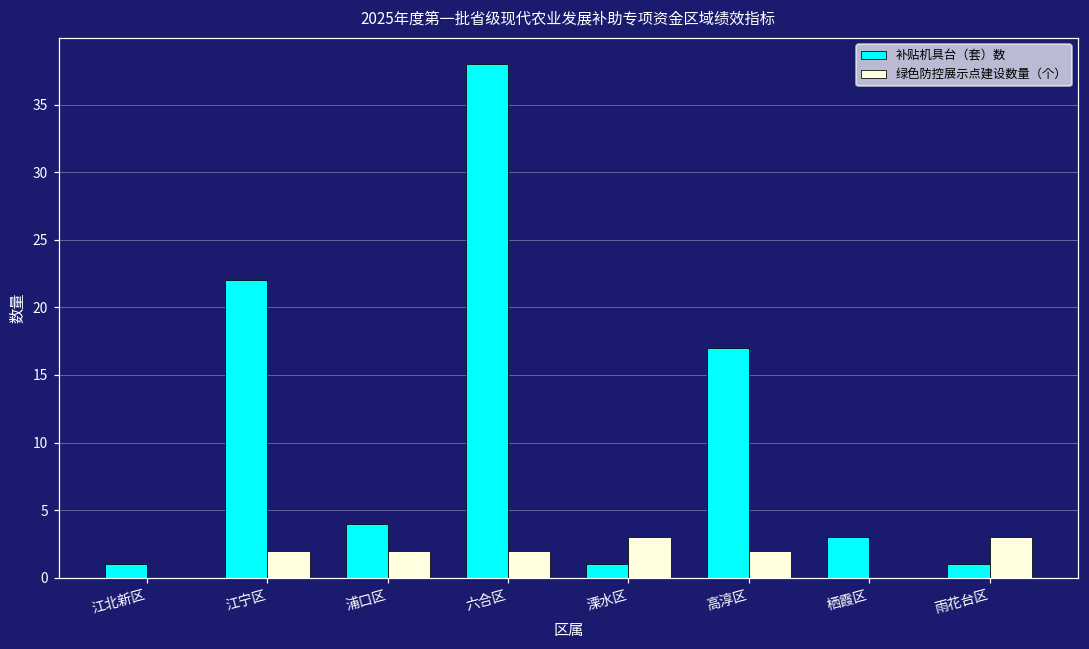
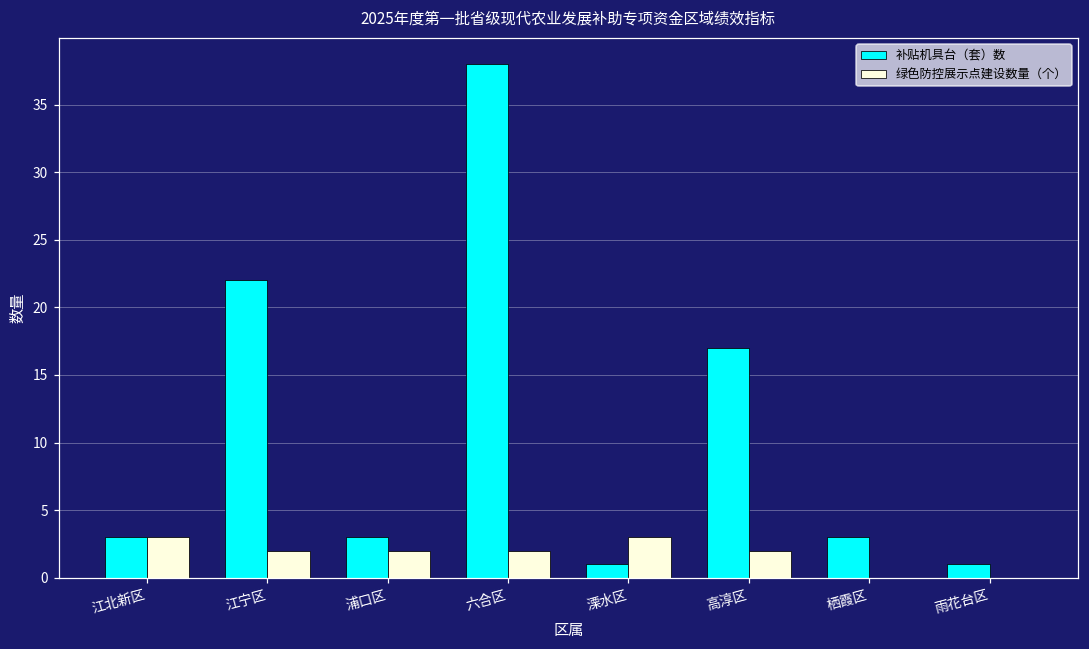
  {
    "补贴机具台（套）数": {
-     "江北新区": 1,
+     "江北新区": 3,
      "江宁区": 22,
-     "浦口区": 4,
+     "浦口区": 3,
      "六合区": 38,
      "溧水区": 1,
      "高淳区": 17,
      "栖霞区": 3,
      "雨花台区": 1
    },
    "绿色防控展示点建设数量（个）": {
-     "江北新区": 0,
+     "江北新区": 3,
      "江宁区": 2,
      "浦口区": 2,
      "六合区": 2,
      "溧水区": 3,
      "高淳区": 2,
      "栖霞区": 0,
-     "雨花台区": 3
+     "雨花台区": 0
    }
  }
